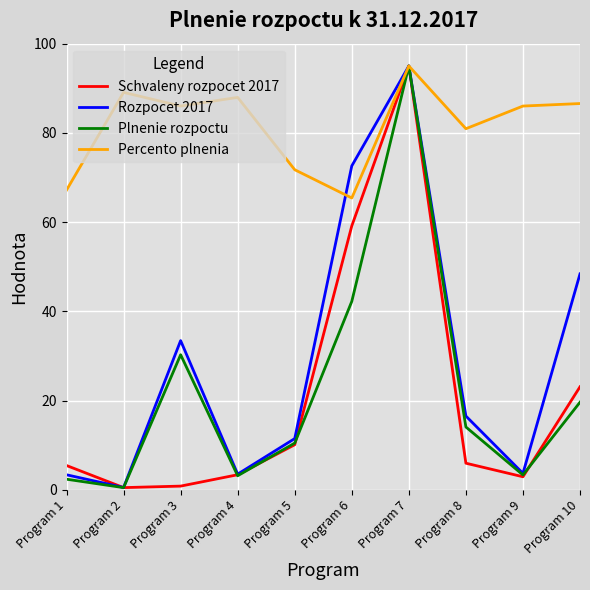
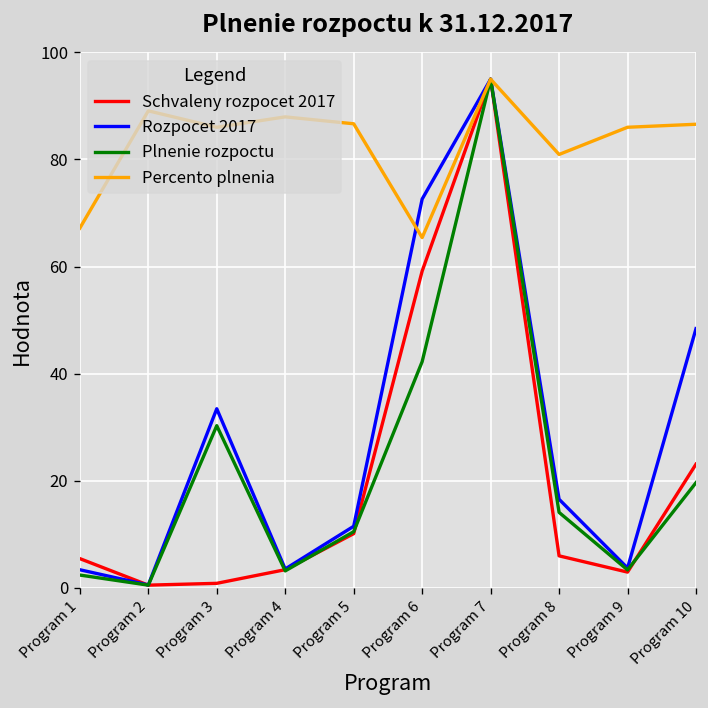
  {
    "Schvaleny rozpocet 2017": {
      "Program 1": 5,
      "Program 3": 1,
      "Program 6": 59,
      "Program 8": 6,
      "Program 10": 23
    },
    "Rozpocet 2017": {
      "Program 1": 3,
      "Program 3": 33,
      "Program 5": 12,
      "Program 6": 73,
      "Program 8": 17,
      "Program 10": 48
    },
    "Plnenie rozpoctu": {
      "Program 1": 2,
      "Program 3": 30,
      "Program 6": 42,
      "Program 8": 14,
      "Program 10": 20
    },
    "Percento plnenia": {
      "Program 1": 67,
-     "Program 5": 72,
+     "Program 5": 87,
      "Program 6": 65,
      "Program 8": 81,
      "Program 9": 86,
      "Program 10": 87
    }
  }
